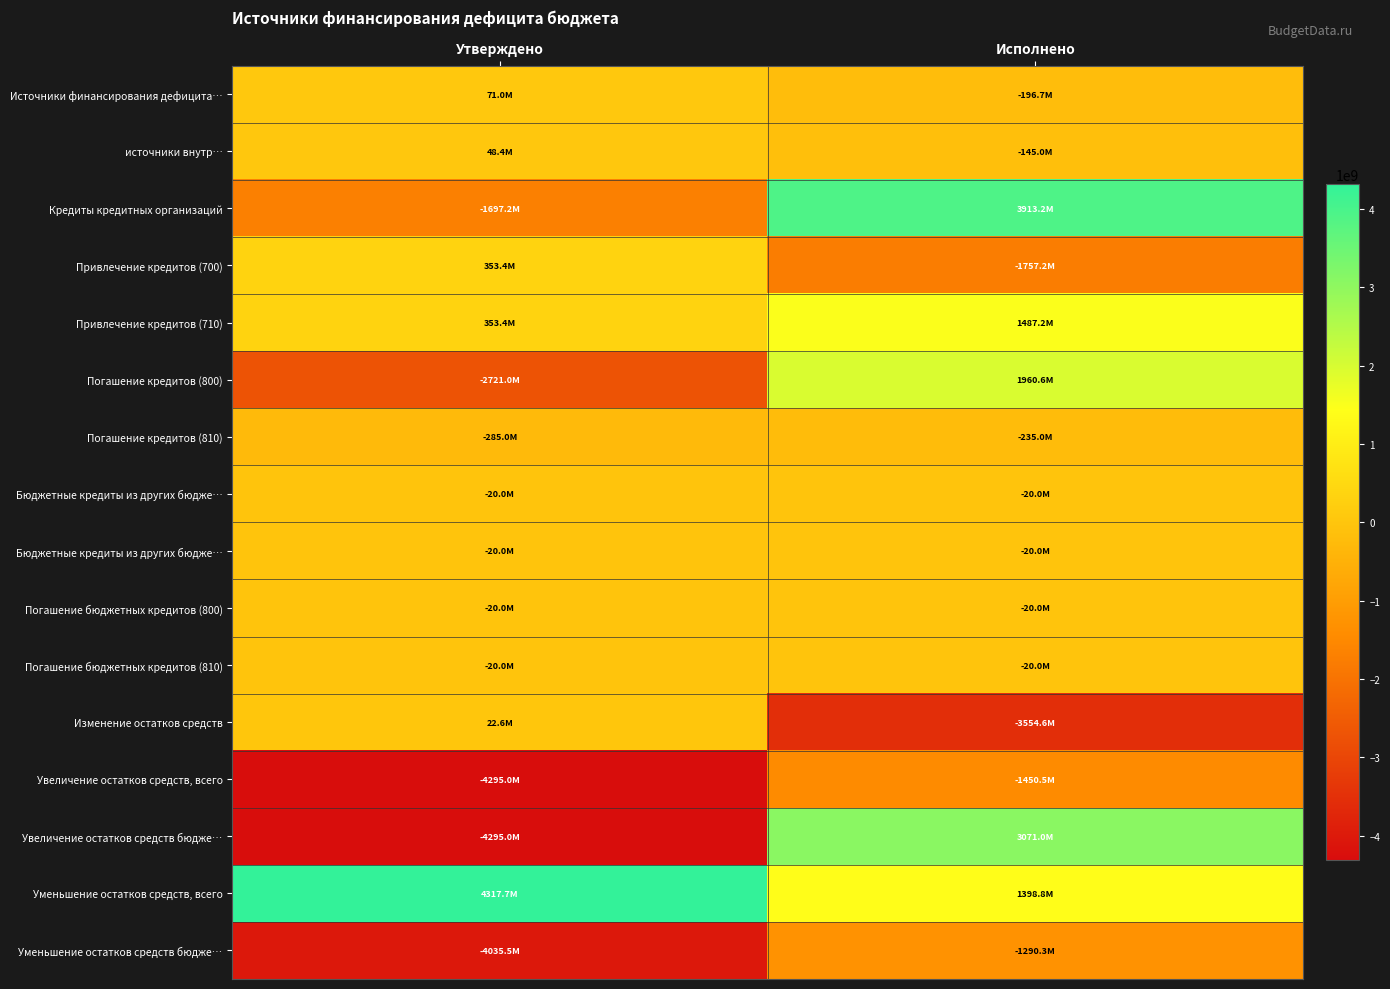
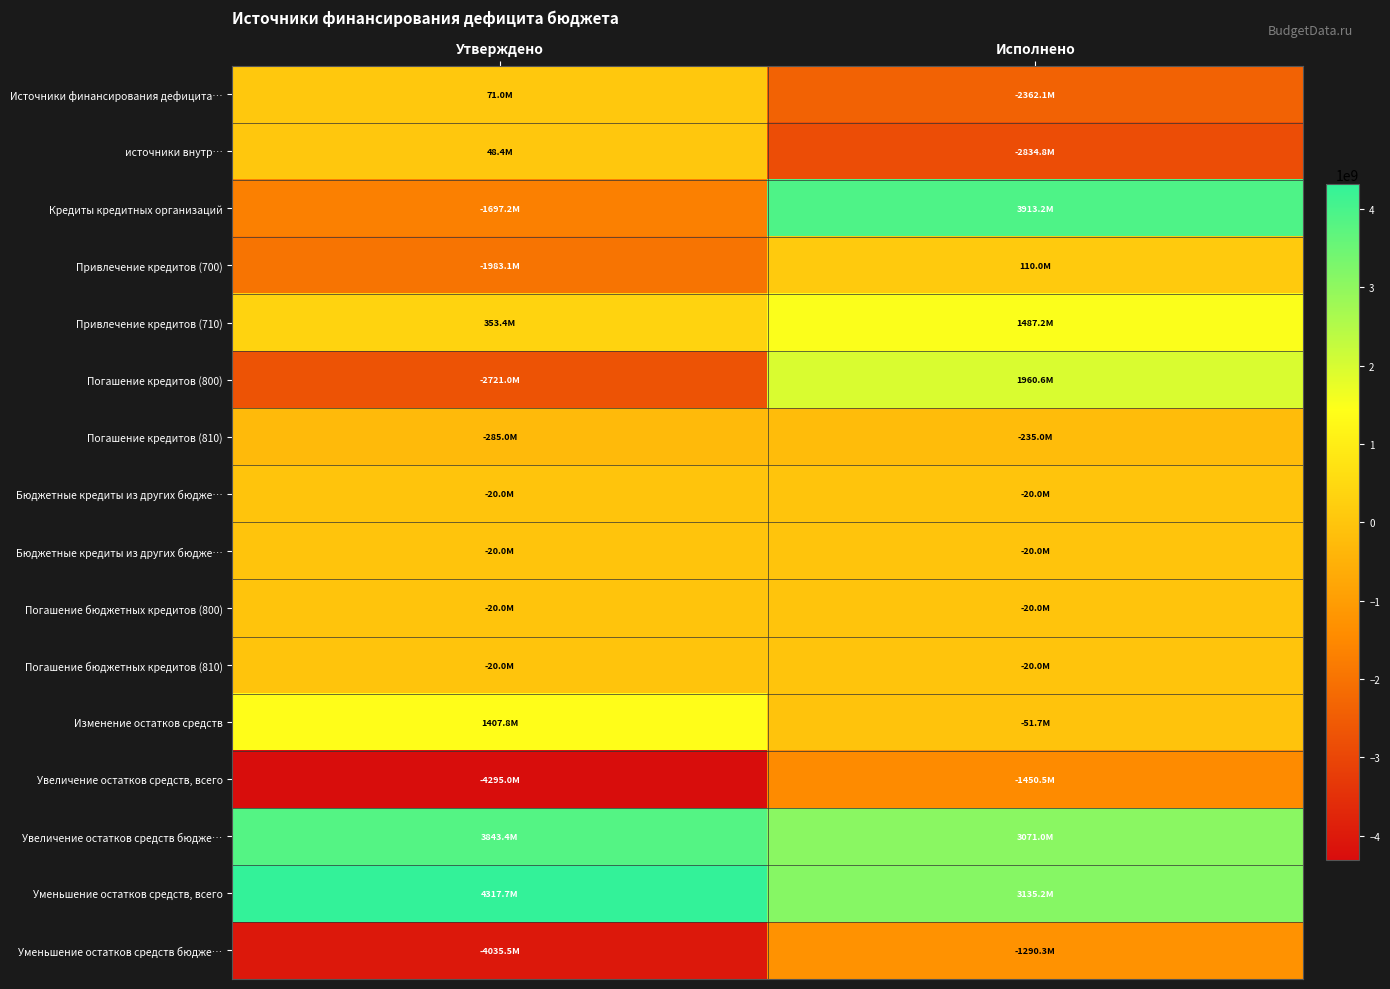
  {
    "Источники финансирования дефицита…": {
      "Утверждено": "71.0M",
-     "Исполнено": "-196.7M"
+     "Исполнено": "-2362.1M"
    },
    "источники внутр…": {
      "Утверждено": "48.4M",
-     "Исполнено": "-145.0M"
+     "Исполнено": "-2834.8M"
    },
    "Кредиты кредитных организаций": {
      "Утверждено": "-1697.2M",
      "Исполнено": "3913.2M"
    },
    "Привлечение кредитов (700)": {
-     "Утверждено": "353.4M",
-     "Исполнено": "-1757.2M"
+     "Утверждено": "-1983.1M",
+     "Исполнено": "110.0M"
    },
    "Привлечение кредитов (710)": {
      "Утверждено": "353.4M",
      "Исполнено": "1487.2M"
    },
    "Погашение кредитов (800)": {
      "Утверждено": "-2721.0M",
      "Исполнено": "1960.6M"
    },
    "Погашение кредитов (810)": {
      "Утверждено": "-285.0M",
      "Исполнено": "-235.0M"
    },
    "Погашение бюджетных кредитов (800)": {
      "Утверждено": "-20.0M",
      "Исполнено": "-20.0M"
    },
    "Погашение бюджетных кредитов (810)": {
      "Утверждено": "-20.0M",
      "Исполнено": "-20.0M"
    },
    "Изменение остатков средств": {
-     "Утверждено": "22.6M",
-     "Исполнено": "-3554.6M"
+     "Утверждено": "1407.8M",
+     "Исполнено": "-51.7M"
    },
    "Увеличение остатков средств, всего": {
      "Утверждено": "-4295.0M",
      "Исполнено": "-1450.5M"
    },
    "Увеличение остатков средств бюдже…": {
-     "Утверждено": "-4295.0M",
+     "Утверждено": "3843.4M",
      "Исполнено": "3071.0M"
    },
    "Уменьшение остатков средств, всего": {
      "Утверждено": "4317.7M",
-     "Исполнено": "1398.8M"
+     "Исполнено": "3135.2M"
    },
    "Уменьшение остатков средств бюдже…": {
      "Утверждено": "-4035.5M",
      "Исполнено": "-1290.3M"
    }
  }
